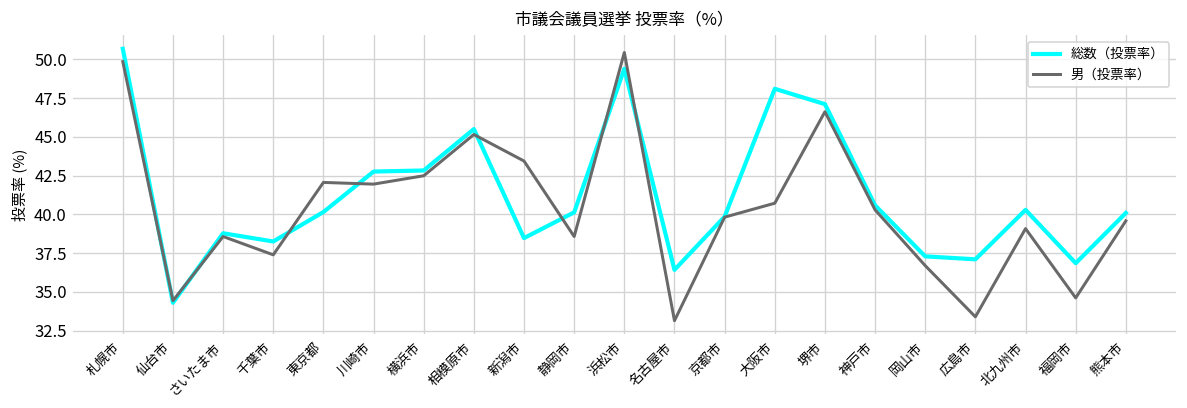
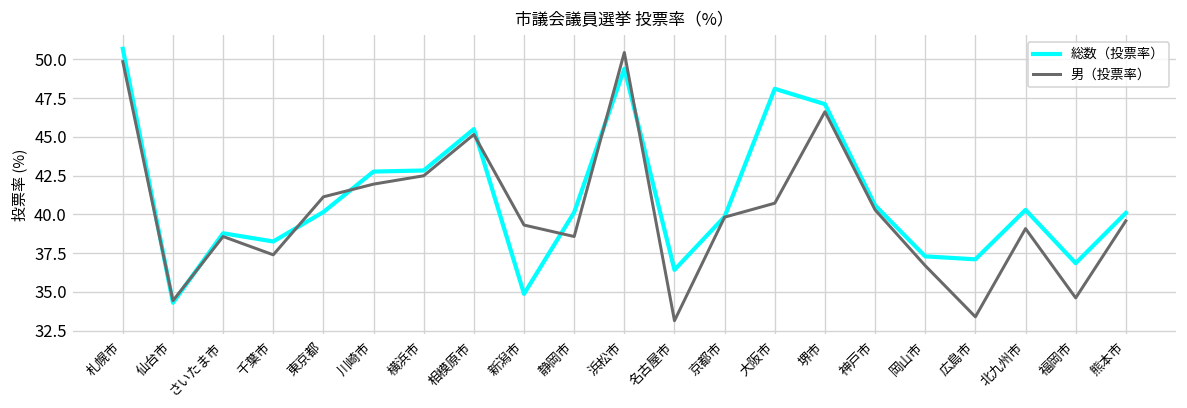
  {
    "総数（投票率）": {
      "札幌市": 50.7,
      "さいたま市": 38.8,
      "千葉市": 38.3,
      "東京都": 40.2,
      "川崎市": 42.8,
      "横浜市": 42.8,
      "相模原市": 45.5,
-     "新潟市": 38.5,
+     "新潟市": 34.9,
      "静岡市": 40.1,
      "浜松市": 49.4,
      "名古屋市": 36.4,
      "大阪市": 48.1,
      "堺市": 47.1,
      "神戸市": 40.6,
      "岡山市": 37.3,
      "広島市": 37.1,
      "北九州市": 40.3,
      "福岡市": 36.9,
      "熊本市": 40.1
    },
    "男（投票率）": {
      "札幌市": 49.9,
      "さいたま市": 38.6,
      "千葉市": 37.4,
-     "東京都": 42.1,
+     "東京都": 41.1,
      "川崎市": 42.0,
      "横浜市": 42.5,
      "相模原市": 45.2,
-     "新潟市": 43.4,
+     "新潟市": 39.3,
      "静岡市": 38.6,
      "浜松市": 50.4,
      "名古屋市": 33.1,
      "大阪市": 40.7,
      "堺市": 46.6,
      "神戸市": 40.3,
      "岡山市": 36.7,
      "広島市": 33.4,
      "北九州市": 39.1,
      "福岡市": 34.6,
      "熊本市": 39.6
    }
  }
